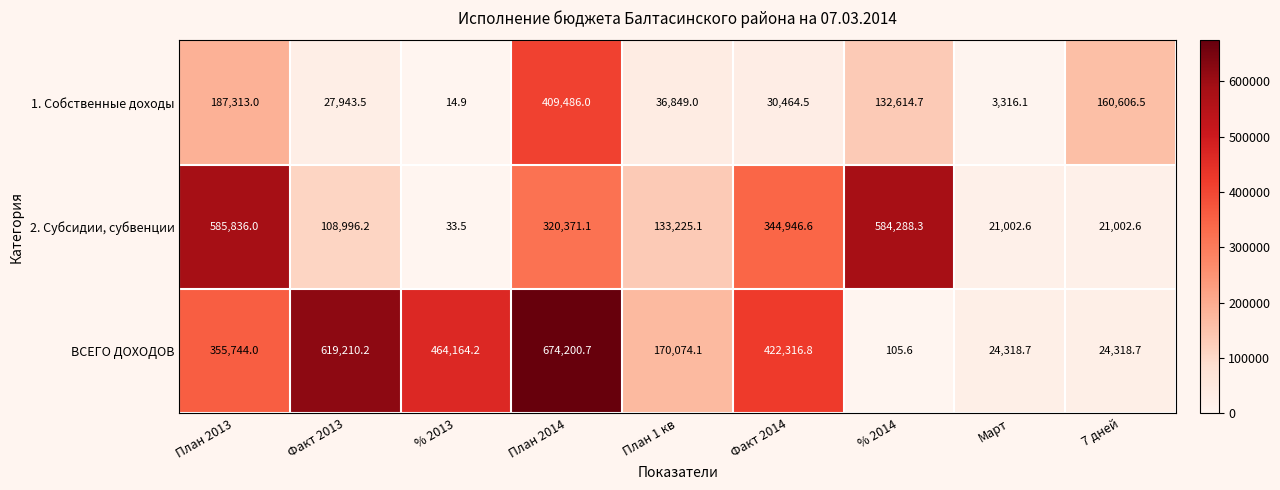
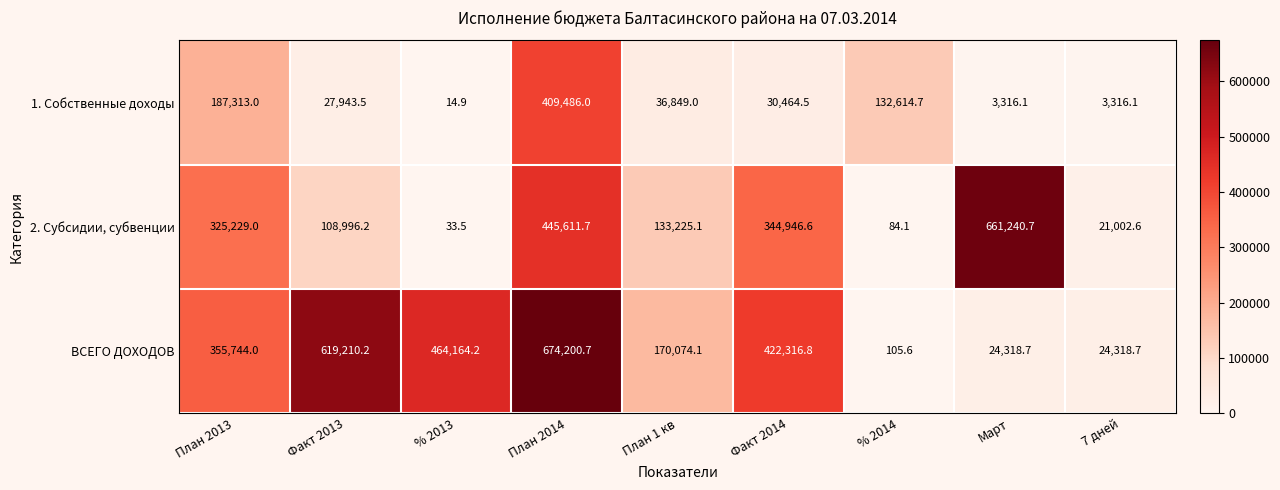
  {
    "1. Собственные доходы": {
      "План 2013": "187,313.0",
      "Факт 2013": "27,943.5",
      "% 2013": "14.9",
      "План 2014": "409,486.0",
      "План 1 кв": "36,849.0",
      "Факт 2014": "30,464.5",
      "% 2014": "132,614.7",
      "Март": "3,316.1",
-     "7 дней": "160,606.5"
+     "7 дней": "3,316.1"
    },
    "2. Субсидии, субвенции": {
-     "План 2013": "585,836.0",
+     "План 2013": "325,229.0",
      "Факт 2013": "108,996.2",
      "% 2013": "33.5",
-     "План 2014": "320,371.1",
+     "План 2014": "445,611.7",
      "План 1 кв": "133,225.1",
      "Факт 2014": "344,946.6",
-     "% 2014": "584,288.3",
-     "Март": "21,002.6",
+     "% 2014": "84.1",
+     "Март": "661,240.7",
      "7 дней": "21,002.6"
    },
    "ВСЕГО ДОХОДОВ": {
      "План 2013": "355,744.0",
      "Факт 2013": "619,210.2",
      "% 2013": "464,164.2",
      "План 2014": "674,200.7",
      "План 1 кв": "170,074.1",
      "Факт 2014": "422,316.8",
      "% 2014": "105.6",
      "Март": "24,318.7",
      "7 дней": "24,318.7"
    }
  }
